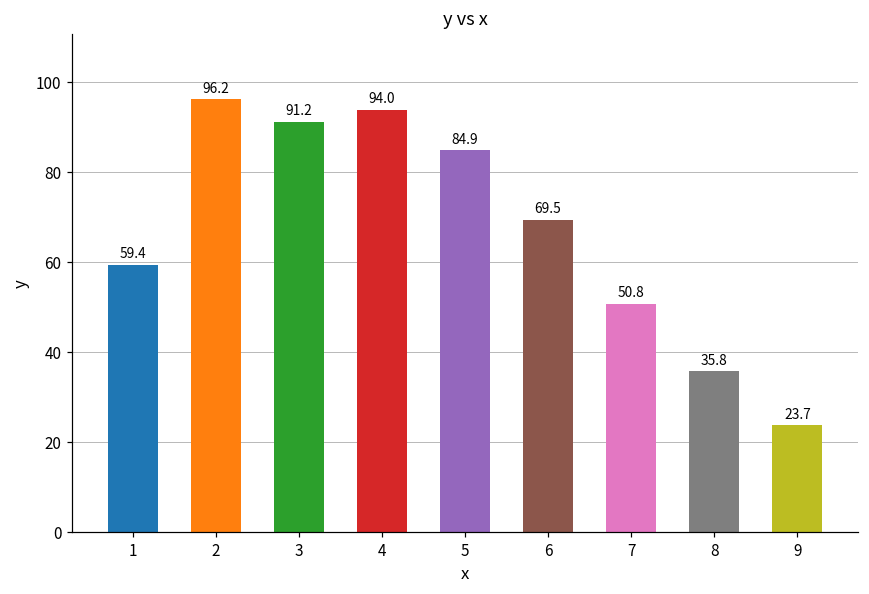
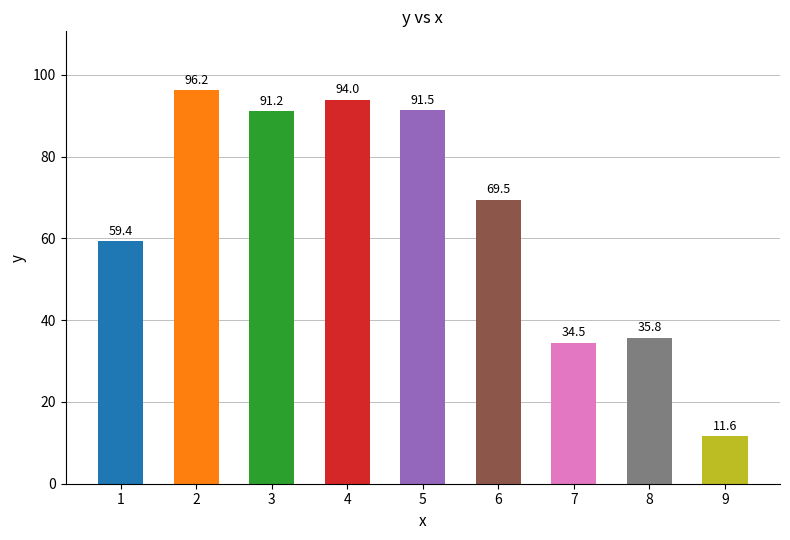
  {
    "1": 59.4,
    "2": 96.2,
    "3": 91.2,
    "4": 94.0,
-   "5": 84.9,
+   "5": 91.5,
    "6": 69.5,
-   "7": 50.8,
+   "7": 34.5,
    "8": 35.8,
-   "9": 23.7
+   "9": 11.6
  }
